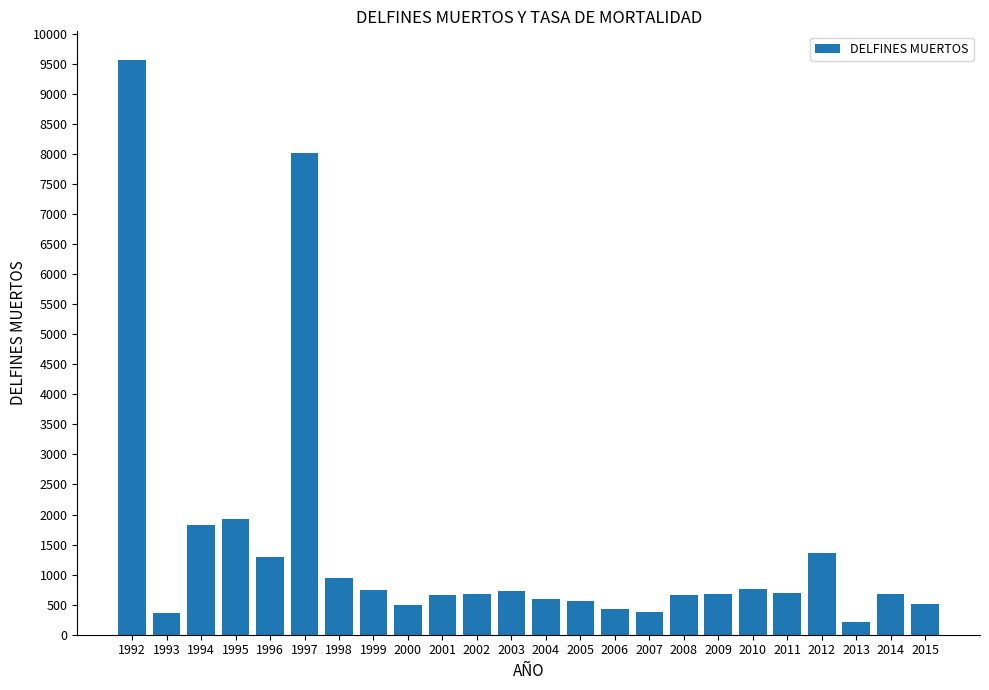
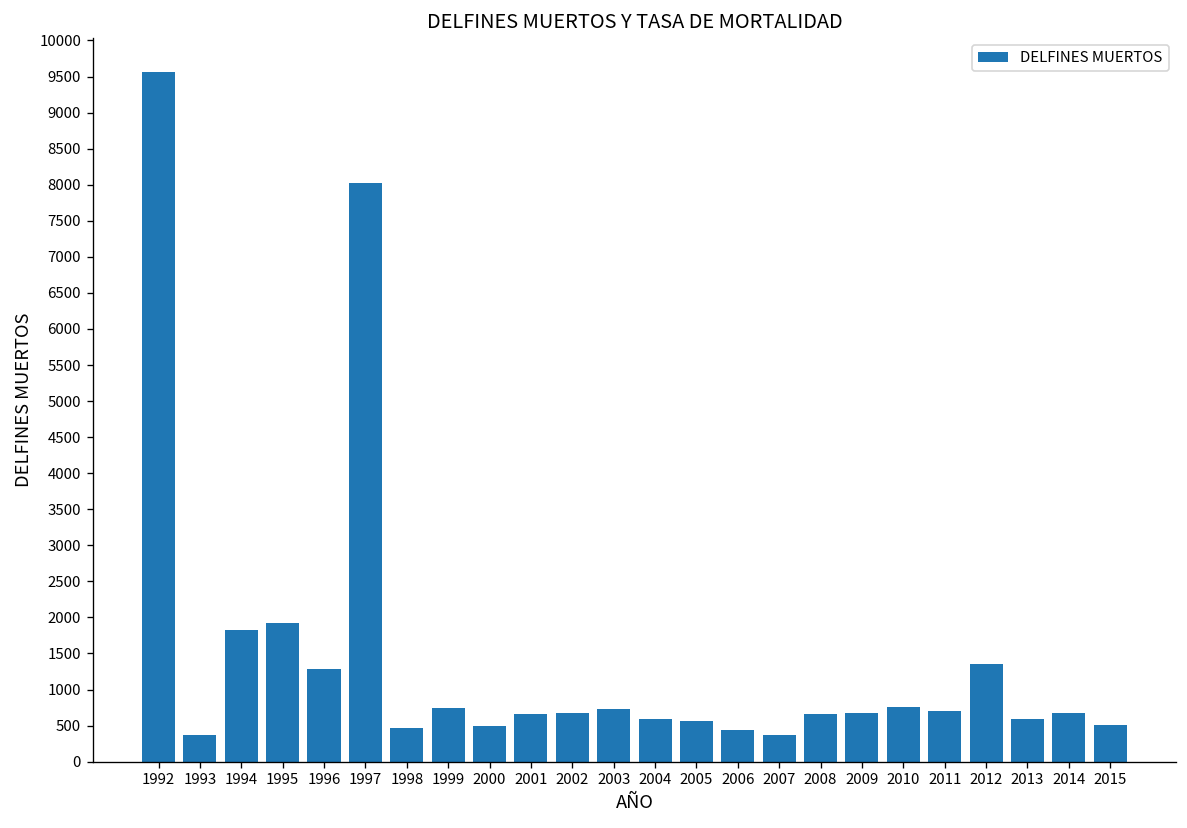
  {
    "1992": 9600,
    "1993": 400,
    "1994": 1800,
    "1995": 1900,
    "1996": 1300,
    "1997": 8000,
-   "1998": 900,
+   "1998": 500,
    "1999": 800,
    "2000": 500,
    "2001": 700,
    "2002": 700,
    "2003": 700,
    "2004": 600,
    "2005": 600,
    "2006": 400,
    "2007": 400,
    "2008": 700,
    "2009": 700,
    "2010": 800,
    "2011": 700,
    "2012": 1400,
-   "2013": 200,
+   "2013": 600,
    "2014": 700,
    "2015": 500
  }
